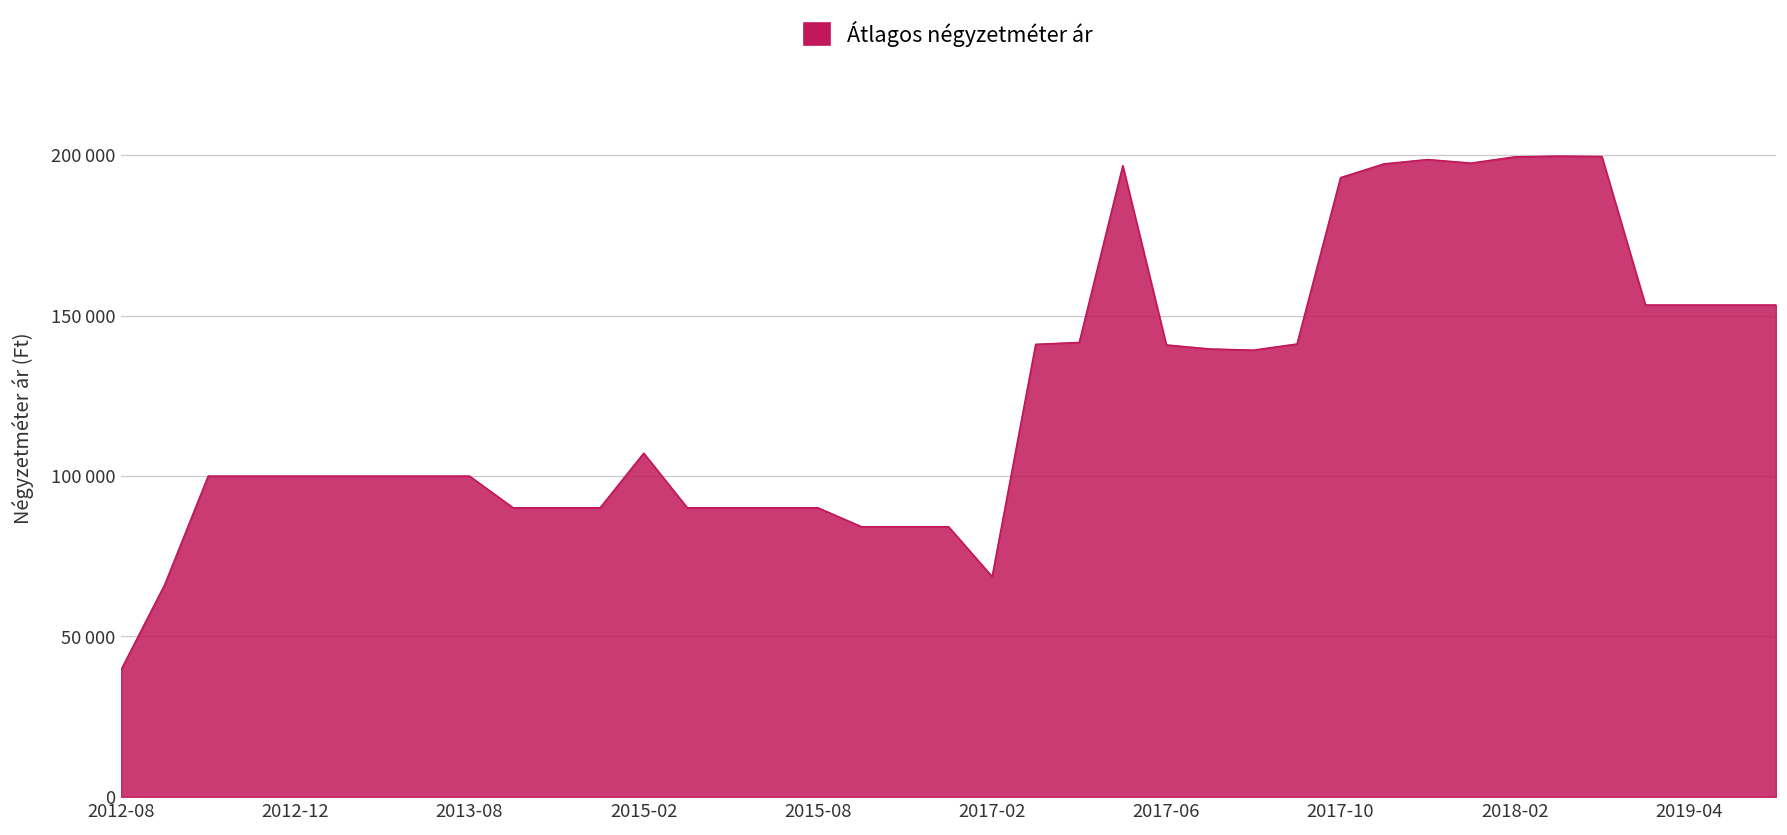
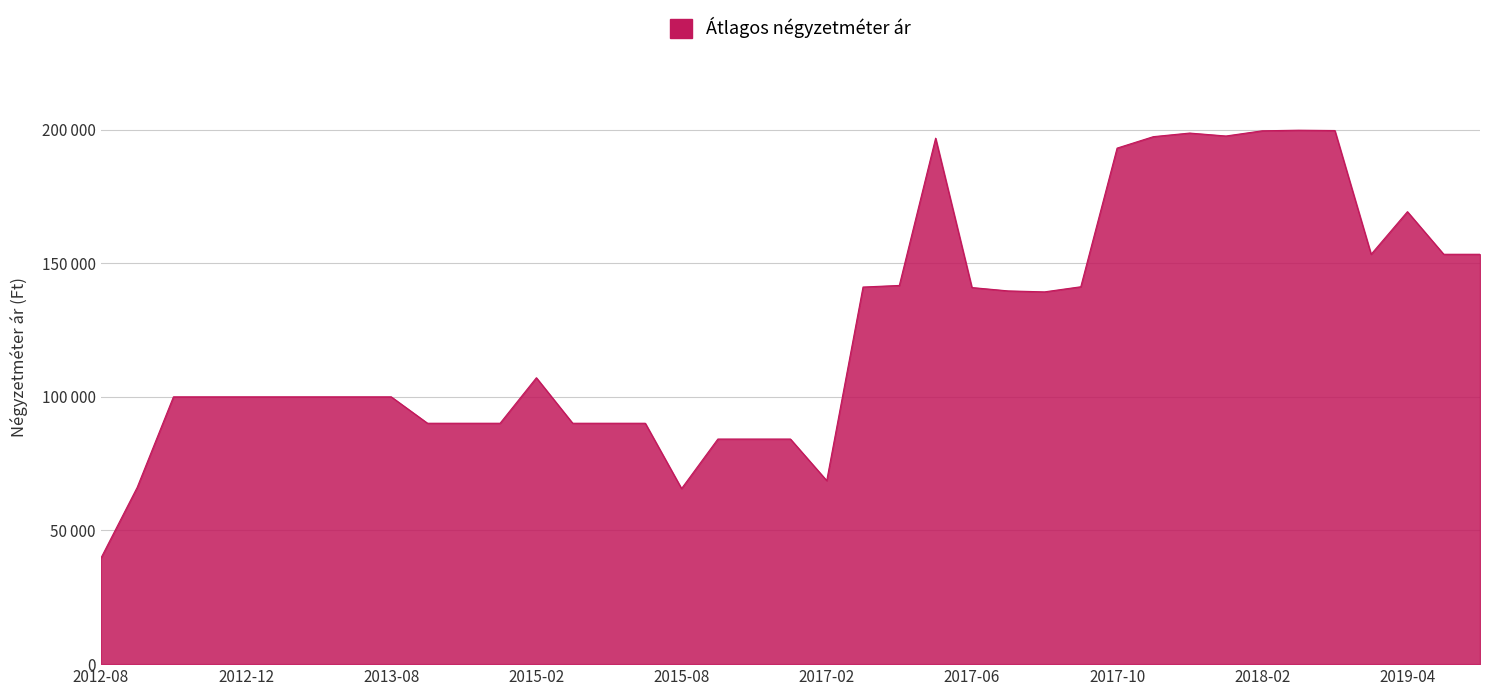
  {
    "2012-08": 40000,
    "2012-12": 100000,
    "2013-08": 100000,
    "2015-02": 107000,
-   "2015-08": 90000,
+   "2015-08": 66000,
    "2017-02": 69000,
    "2017-06": 141000,
    "2017-10": 193000,
    "2018-02": 200000,
-   "2019-04": 153000
+   "2019-04": 169000
  }
